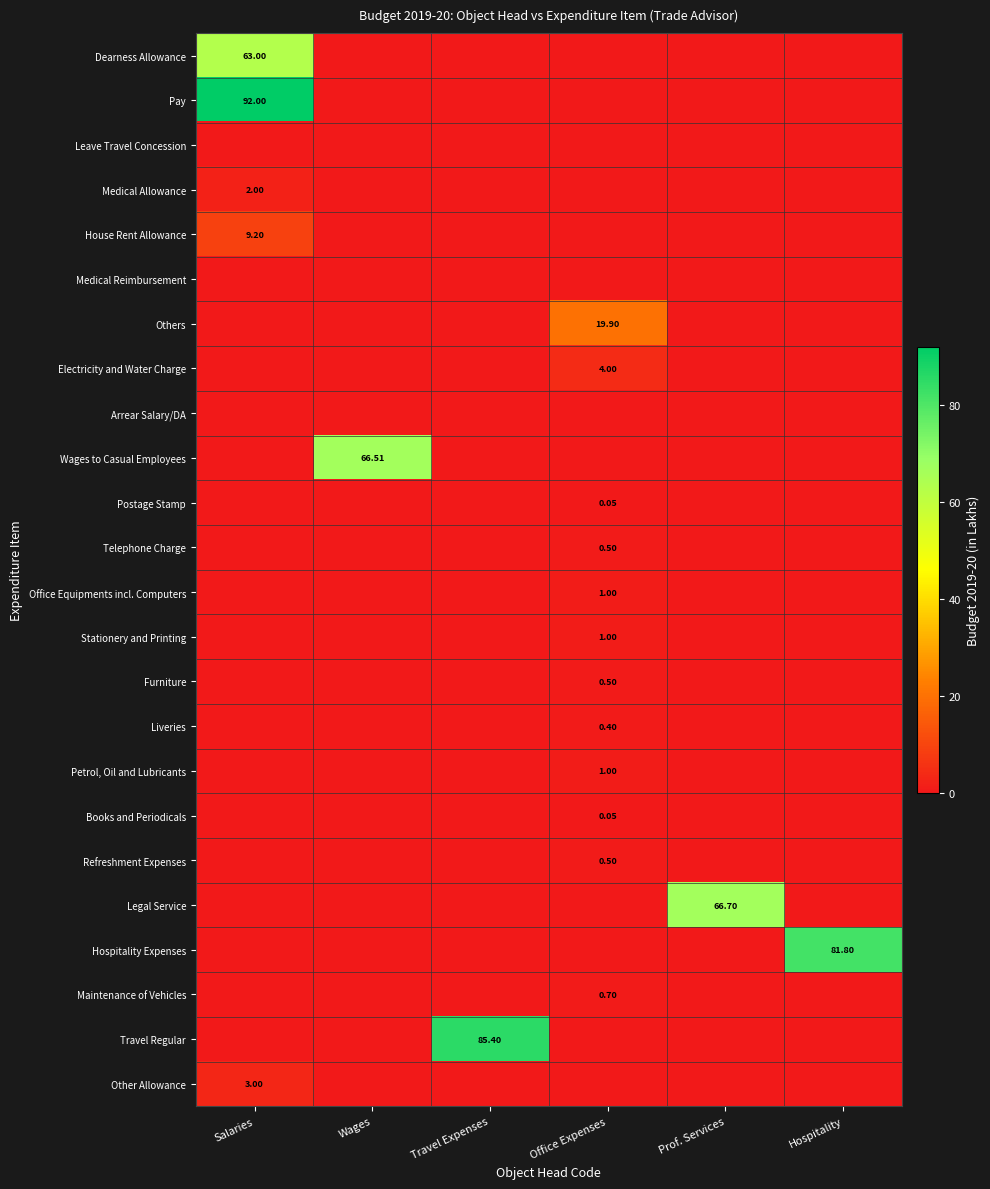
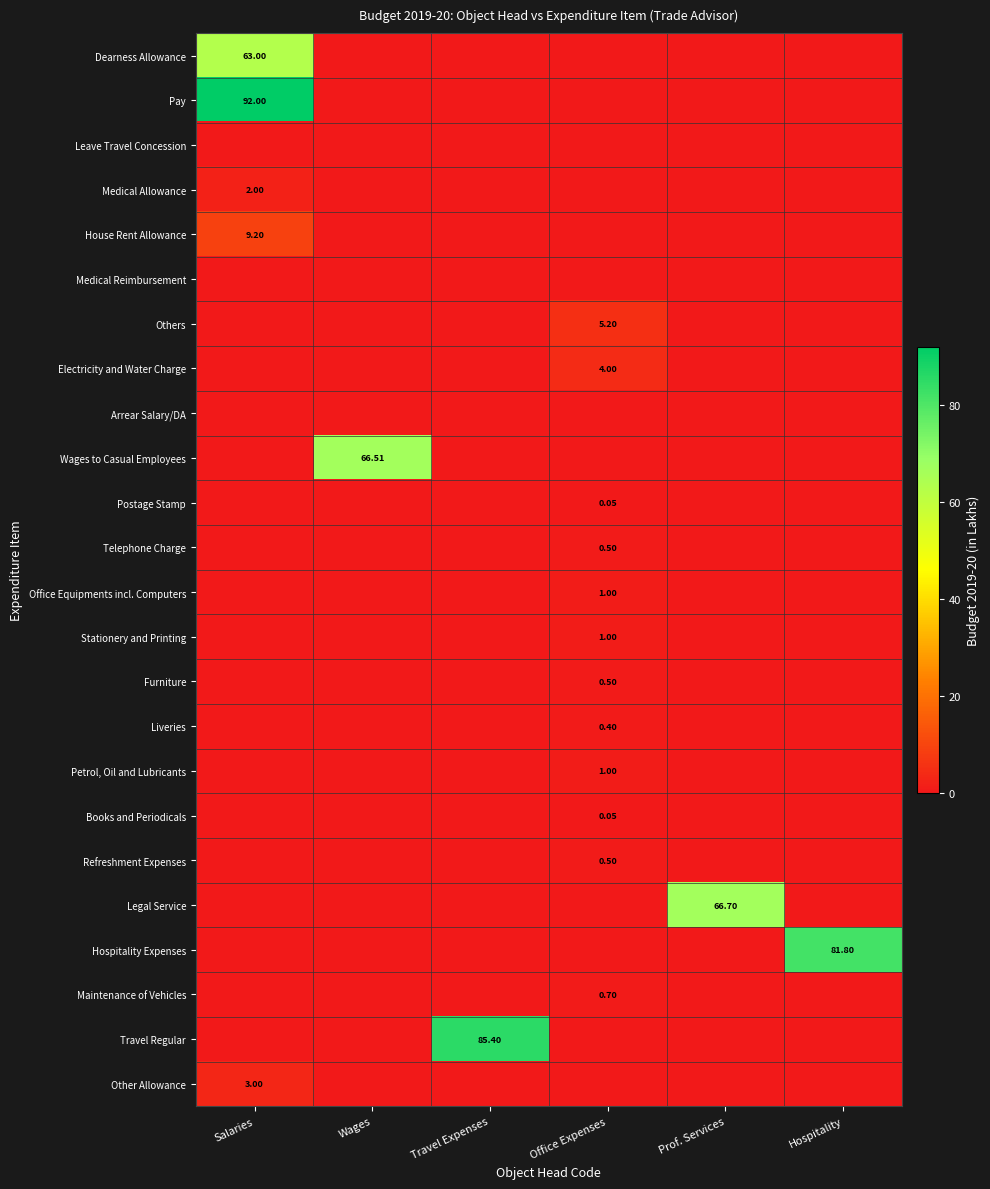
  {
    "Dearness Allowance": {
      "Salaries": 63.00
    },
    "Pay": {
      "Salaries": 92.00
    },
    "Medical Allowance": {
      "Salaries": 2.00
    },
    "House Rent Allowance": {
      "Salaries": 9.20
    },
    "Others": {
-     "Office Expenses": 19.90
+     "Office Expenses": 5.20
    },
    "Electricity and Water Charge": {
      "Office Expenses": 4.00
    },
    "Wages to Casual Employees": {
      "Wages": 66.51
    },
    "Postage Stamp": {
      "Office Expenses": 0.05
    },
    "Telephone Charge": {
      "Office Expenses": 0.50
    },
    "Office Equipments incl. Computers": {
      "Office Expenses": 1.00
    },
    "Stationery and Printing": {
      "Office Expenses": 1.00
    },
    "Furniture": {
      "Office Expenses": 0.50
    },
    "Liveries": {
      "Office Expenses": 0.40
    },
    "Petrol, Oil and Lubricants": {
      "Office Expenses": 1.00
    },
    "Books and Periodicals": {
      "Office Expenses": 0.05
    },
    "Refreshment Expenses": {
      "Office Expenses": 0.50
    },
    "Legal Service": {
      "Prof. Services": 66.70
    },
    "Hospitality Expenses": {
      "Hospitality": 81.80
    },
    "Maintenance of Vehicles": {
      "Office Expenses": 0.70
    },
    "Travel Regular": {
      "Travel Expenses": 85.40
    },
    "Other Allowance": {
      "Salaries": 3.00
    }
  }
